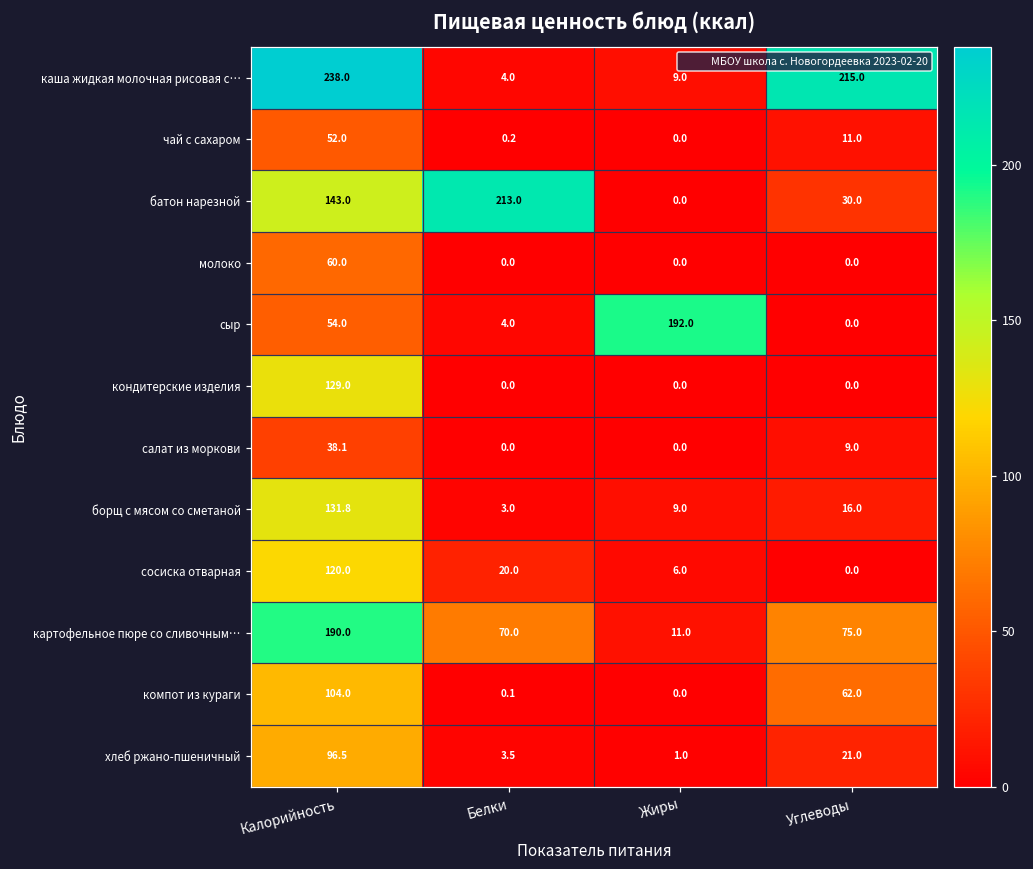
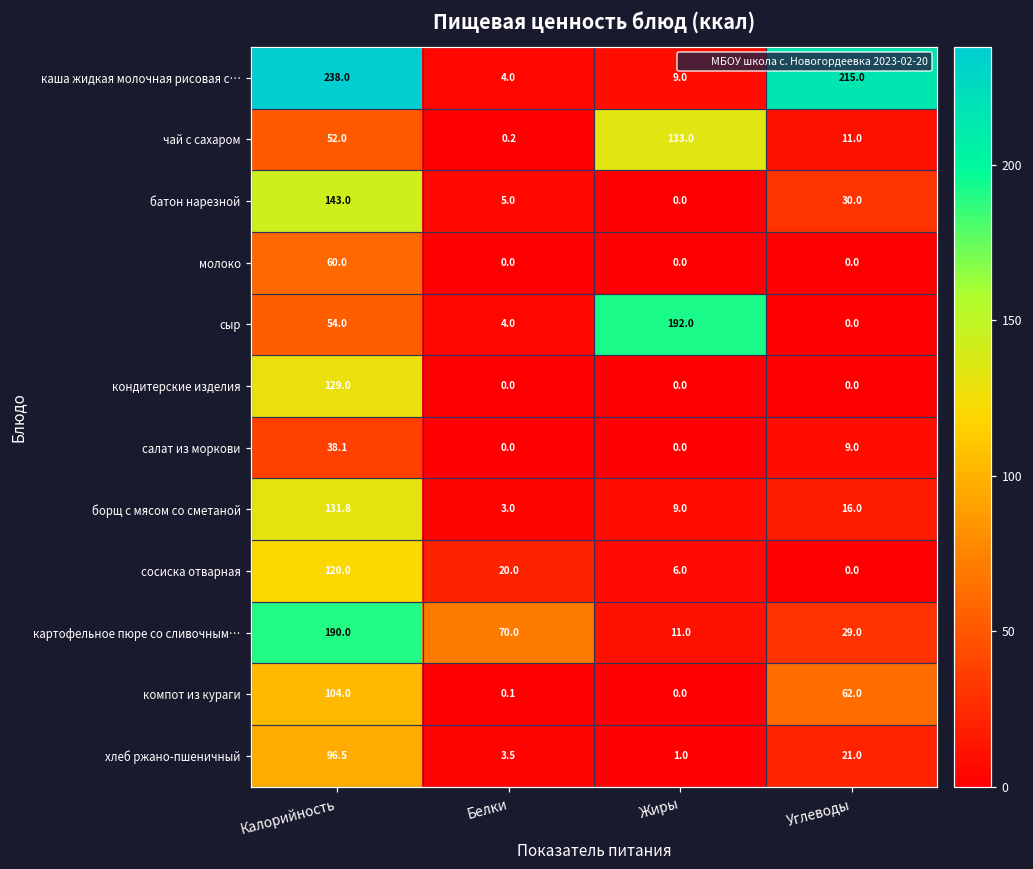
  {
    "каша жидкая молочная рисовая с…": {
      "Калорийность": 238.0,
      "Белки": 4.0,
      "Жиры": 9.0,
      "Углеводы": 215.0
    },
    "чай с сахаром": {
      "Калорийность": 52.0,
      "Белки": 0.2,
-     "Жиры": 0.0,
+     "Жиры": 133.0,
      "Углеводы": 11.0
    },
    "батон нарезной": {
      "Калорийность": 143.0,
-     "Белки": 213.0,
+     "Белки": 5.0,
      "Жиры": 0.0,
      "Углеводы": 30.0
    },
    "молоко": {
      "Калорийность": 60.0,
      "Белки": 0.0,
      "Жиры": 0.0,
      "Углеводы": 0.0
    },
    "сыр": {
      "Калорийность": 54.0,
      "Белки": 4.0,
      "Жиры": 192.0,
      "Углеводы": 0.0
    },
    "кондитерские изделия": {
      "Калорийность": 129.0,
      "Белки": 0.0,
      "Жиры": 0.0,
      "Углеводы": 0.0
    },
    "салат из моркови": {
      "Калорийность": 38.1,
      "Белки": 0.0,
      "Жиры": 0.0,
      "Углеводы": 9.0
    },
    "борщ с мясом со сметаной": {
      "Калорийность": 131.8,
      "Белки": 3.0,
      "Жиры": 9.0,
      "Углеводы": 16.0
    },
    "сосиска отварная": {
      "Калорийность": 120.0,
      "Белки": 20.0,
      "Жиры": 6.0,
      "Углеводы": 0.0
    },
    "картофельное пюре со сливочным…": {
      "Калорийность": 190.0,
      "Белки": 70.0,
      "Жиры": 11.0,
-     "Углеводы": 75.0
+     "Углеводы": 29.0
    },
    "компот из кураги": {
      "Калорийность": 104.0,
      "Белки": 0.1,
      "Жиры": 0.0,
      "Углеводы": 62.0
    },
    "хлеб ржано-пшеничный": {
      "Калорийность": 96.5,
      "Белки": 3.5,
      "Жиры": 1.0,
      "Углеводы": 21.0
    }
  }
